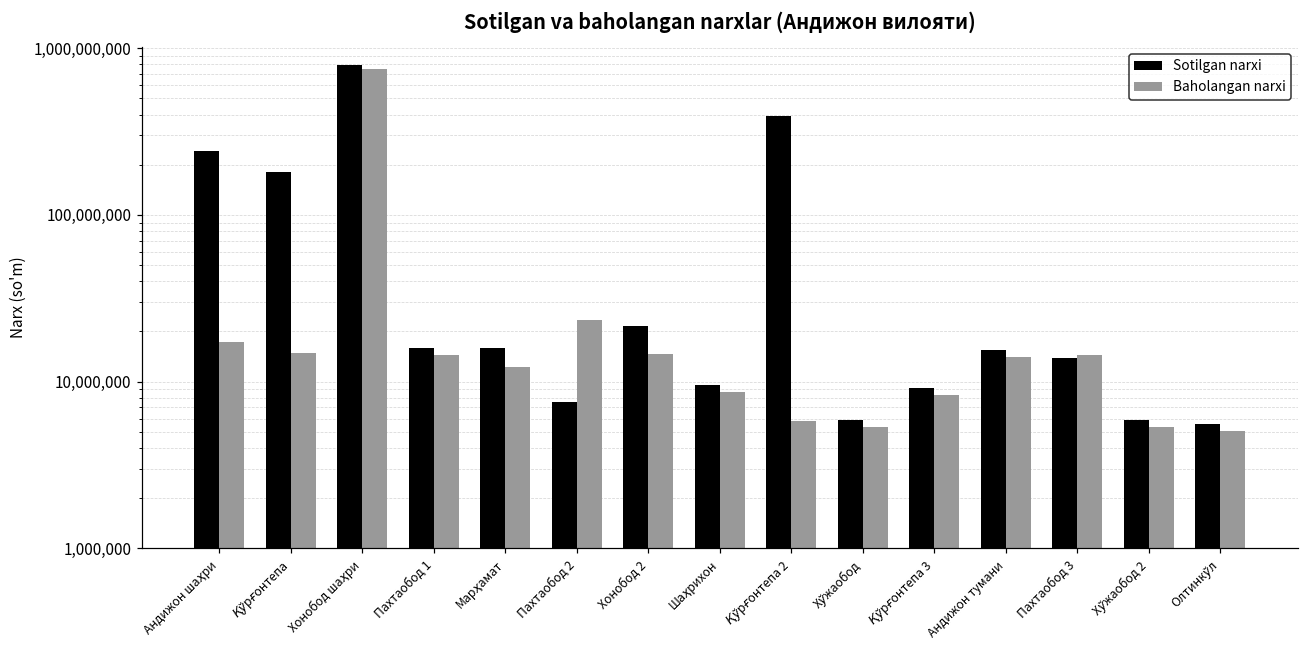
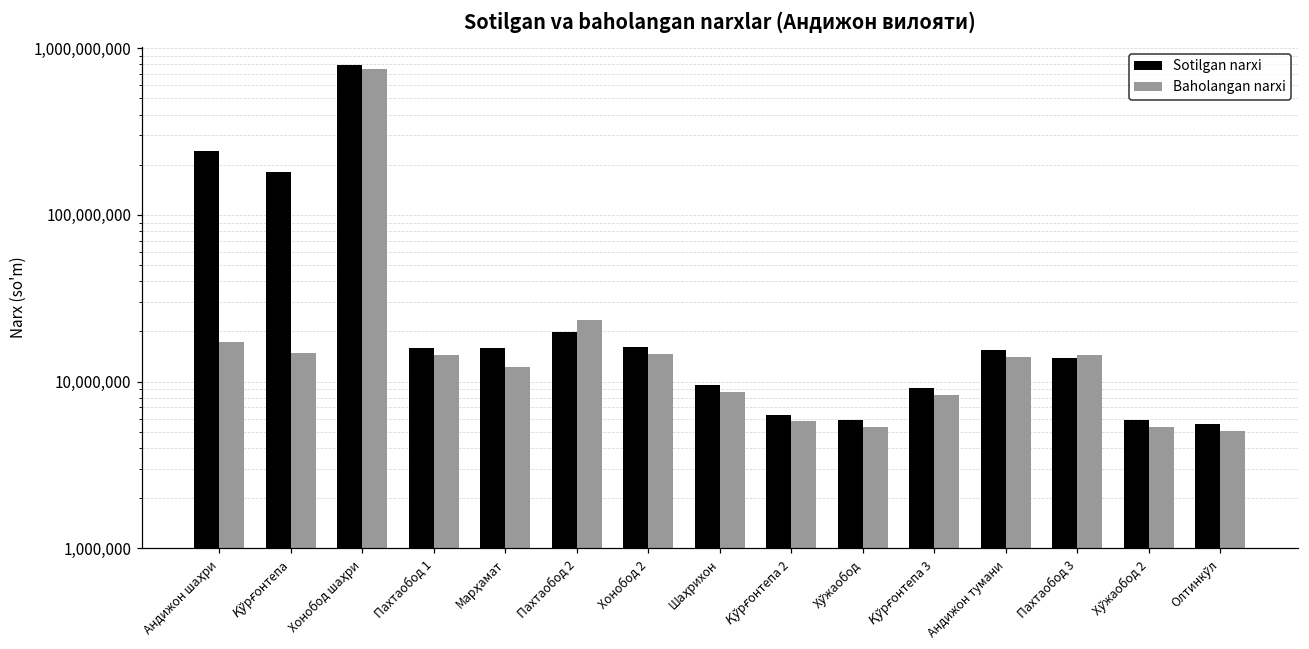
  {
    "Sotilgan narxi": {
      "Андижон шаҳри": "240,000,000",
      "Қўрғонтепа": "180,000,000",
      "Хонобод шаҳри": "800,000,000",
      "Пахтаобод 1": "16,000,000",
      "Марҳамат": "16,000,000",
-     "Пахтаобод 2": "8,000,000",
-     "Хонобод 2": "22,000,000",
+     "Пахтаобод 2": "20,000,000",
+     "Хонобод 2": "16,000,000",
      "Шаҳрихон": "9,000,000",
-     "Қўрғонтепа 2": "390,000,000",
+     "Қўрғонтепа 2": "6,300,000",
      "Хўжаобод": "5,900,000",
      "Қўрғонтепа 3": "9,000,000",
      "Андижон тумани": "15,000,000",
      "Пахтаобод 3": "14,000,000",
      "Хўжаобод 2": "5,900,000",
      "Олтинкўл": "5,600,000"
    },
    "Baholangan narxi": {
      "Андижон шаҳри": "17,000,000",
      "Қўрғонтепа": "15,000,000",
      "Хонобод шаҳри": "800,000,000",
      "Пахтаобод 1": "14,000,000",
      "Марҳамат": "12,000,000",
      "Пахтаобод 2": "23,000,000",
      "Хонобод 2": "15,000,000",
      "Шаҳрихон": "9,000,000",
      "Қўрғонтепа 2": "5,800,000",
      "Хўжаобод": "5,300,000",
      "Қўрғонтепа 3": "8,000,000",
      "Андижон тумани": "14,000,000",
      "Пахтаобод 3": "14,000,000",
      "Хўжаобод 2": "5,300,000",
      "Олтинкўл": "5,100,000"
    }
  }
